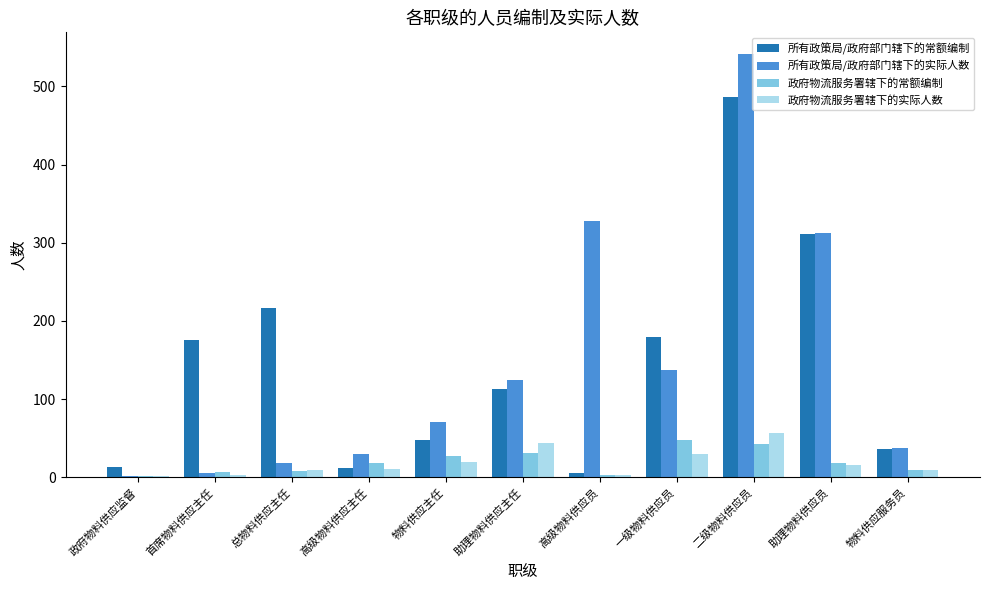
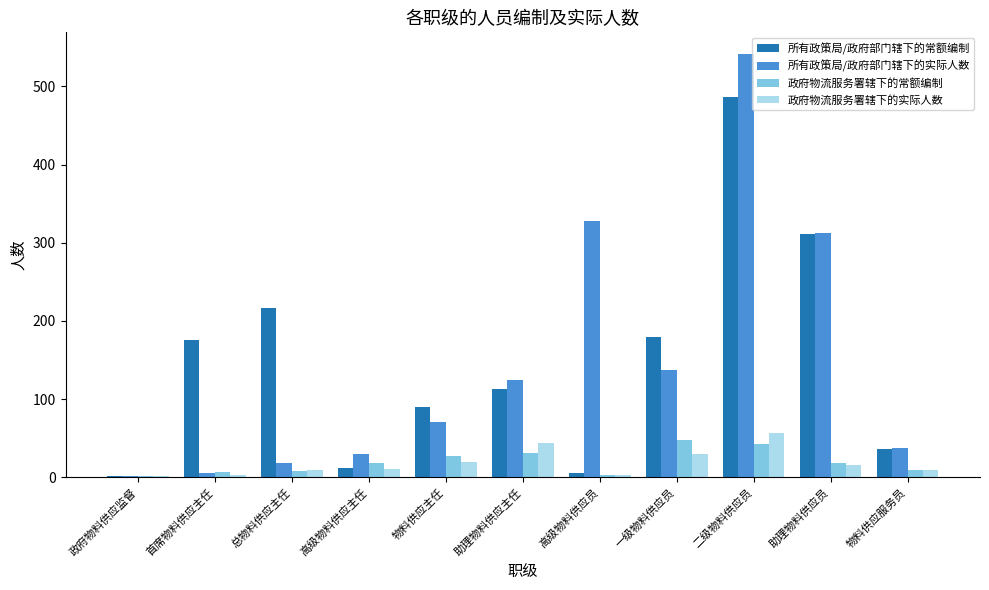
  {
    "所有政策局/政府部门辖下的常额编制": {
-     "政府物料供应监督": 10,
+     "政府物料供应监督": 0,
      "首席物料供应主任": 180,
      "总物料供应主任": 220,
      "高级物料供应主任": 10,
-     "物料供应主任": 50,
+     "物料供应主任": 90,
      "助理物料供应主任": 110,
      "高级物料供应员": 10,
      "一级物料供应员": 180,
      "二级物料供应员": 490,
      "助理物料供应员": 310,
      "物料供应服务员": 40
    },
    "所有政策局/政府部门辖下的实际人数": {
      "首席物料供应主任": 10,
      "总物料供应主任": 20,
      "高级物料供应主任": 30,
      "物料供应主任": 70,
      "助理物料供应主任": 120,
      "高级物料供应员": 330,
      "一级物料供应员": 140,
      "二级物料供应员": 540,
      "助理物料供应员": 310,
      "物料供应服务员": 40
    }
  }
